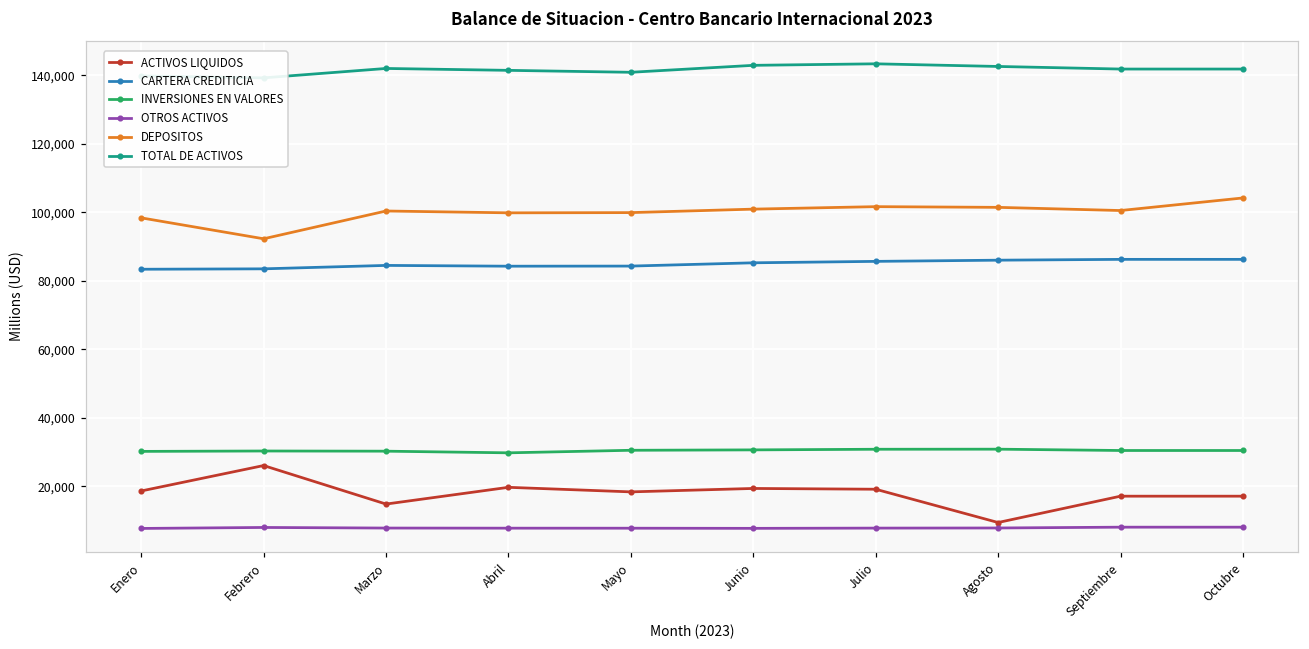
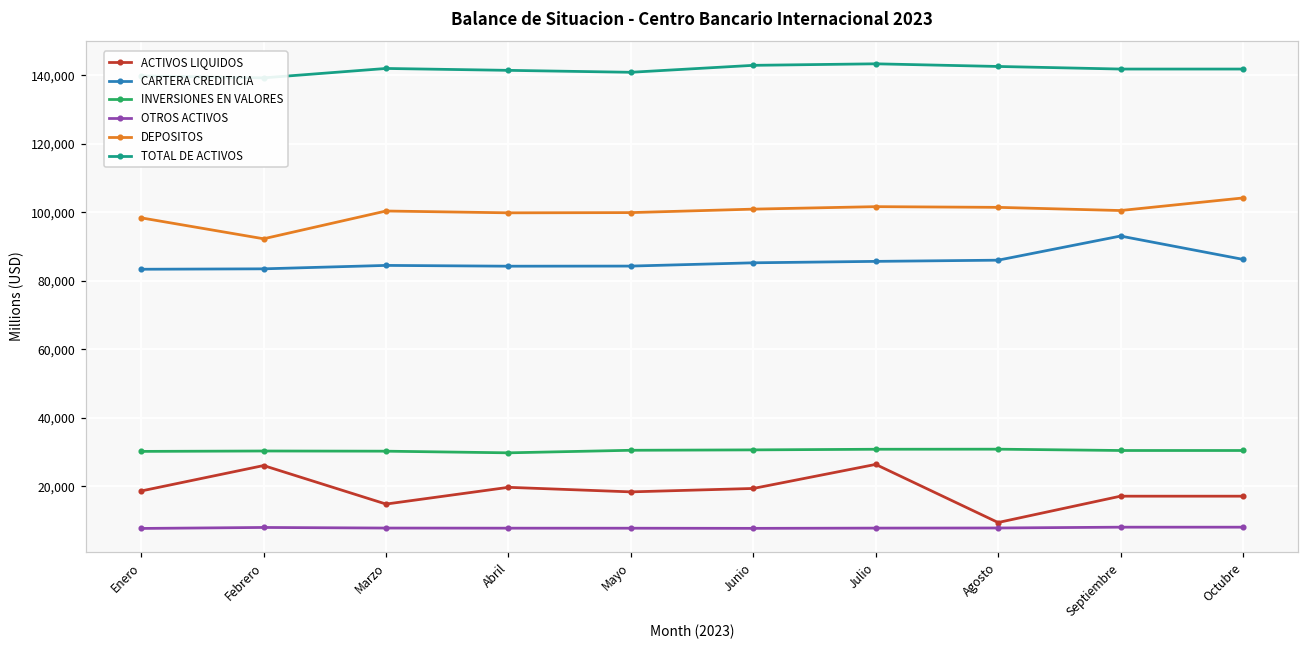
  {
    "ACTIVOS LIQUIDOS": {
      "Enero": "19,000",
      "Febrero": "26,000",
      "Marzo": "15,000",
      "Abril": "20,000",
      "Mayo": "18,000",
      "Junio": "19,000",
-     "Julio": "19,000",
+     "Julio": "26,000",
      "Agosto": "9,000",
      "Septiembre": "17,000",
      "Octubre": "17,000"
    },
    "CARTERA CREDITICIA": {
      "Enero": "83,000",
      "Febrero": "83,000",
      "Marzo": "84,000",
      "Abril": "84,000",
      "Mayo": "84,000",
      "Junio": "85,000",
      "Julio": "86,000",
      "Agosto": "86,000",
-     "Septiembre": "86,000",
+     "Septiembre": "93,000",
      "Octubre": "86,000"
    },
    "OTROS ACTIVOS": {
      "Enero": "8,000",
      "Febrero": "8,000",
      "Marzo": "8,000",
      "Abril": "8,000",
      "Mayo": "8,000",
      "Junio": "8,000",
      "Julio": "8,000",
      "Agosto": "8,000",
      "Septiembre": "8,000",
      "Octubre": "8,000"
    },
    "DEPOSITOS": {
      "Enero": "98,000",
      "Febrero": "92,000",
      "Marzo": "100,000",
      "Abril": "100,000",
      "Mayo": "100,000",
      "Junio": "101,000",
      "Julio": "102,000",
      "Agosto": "101,000",
      "Septiembre": "101,000",
      "Octubre": "104,000"
    }
  }
